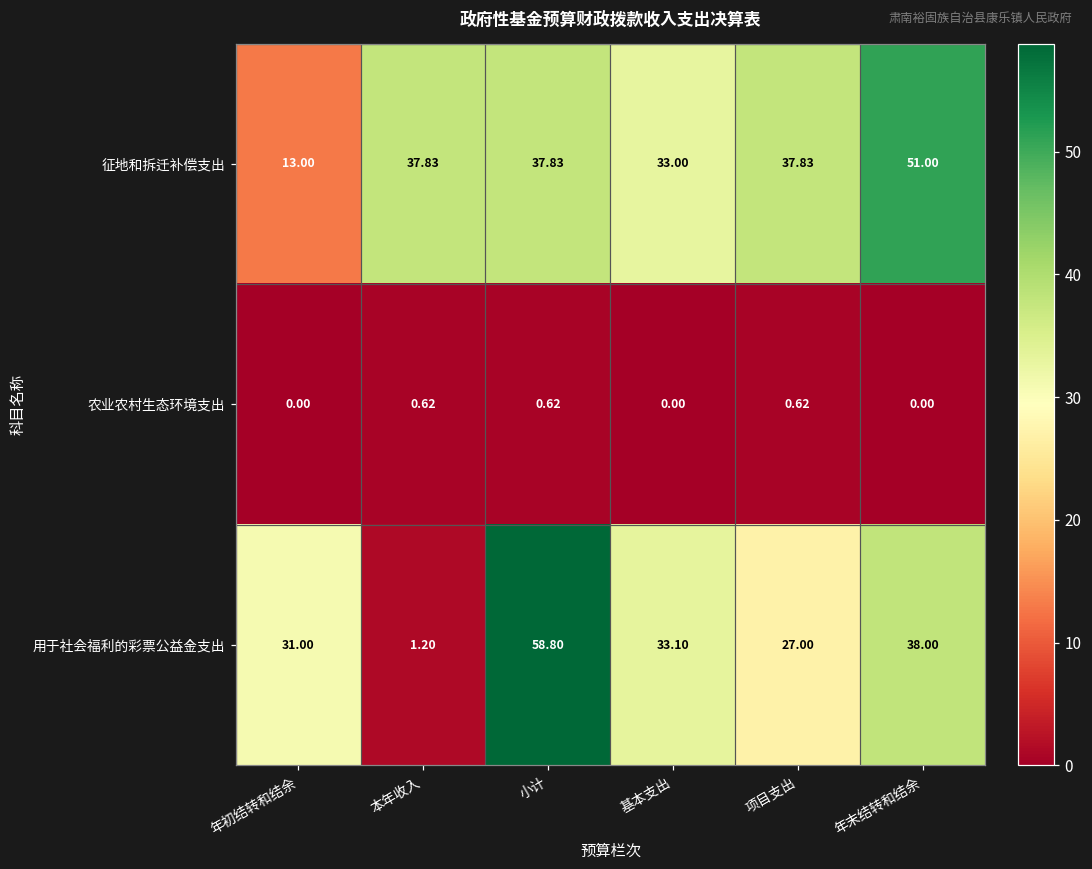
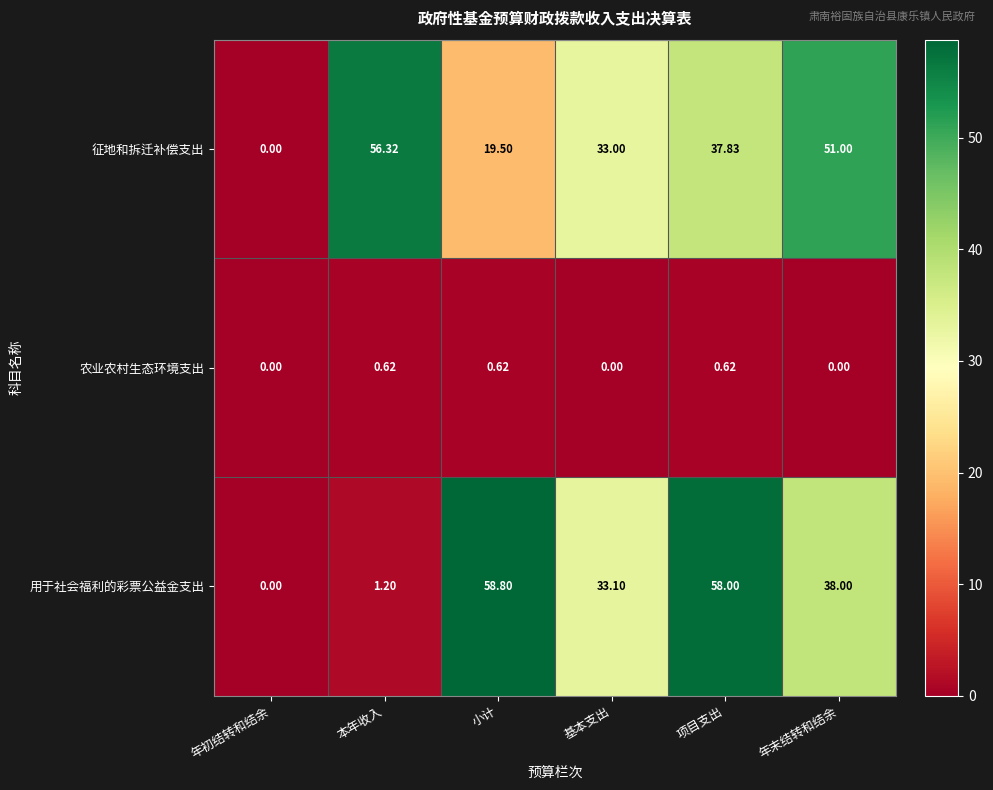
  {
    "征地和拆迁补偿支出": {
-     "年初结转和结余": 13.00,
-     "本年收入": 37.83,
-     "小计": 37.83,
+     "年初结转和结余": 0.00,
+     "本年收入": 56.32,
+     "小计": 19.50,
      "基本支出": 33.00,
      "项目支出": 37.83,
      "年末结转和结余": 51.00
    },
    "农业农村生态环境支出": {
      "年初结转和结余": 0.00,
      "本年收入": 0.62,
      "小计": 0.62,
      "基本支出": 0.00,
      "项目支出": 0.62,
      "年末结转和结余": 0.00
    },
    "用于社会福利的彩票公益金支出": {
-     "年初结转和结余": 31.00,
+     "年初结转和结余": 0.00,
      "本年收入": 1.20,
      "小计": 58.80,
      "基本支出": 33.10,
-     "项目支出": 27.00,
+     "项目支出": 58.00,
      "年末结转和结余": 38.00
    }
  }
